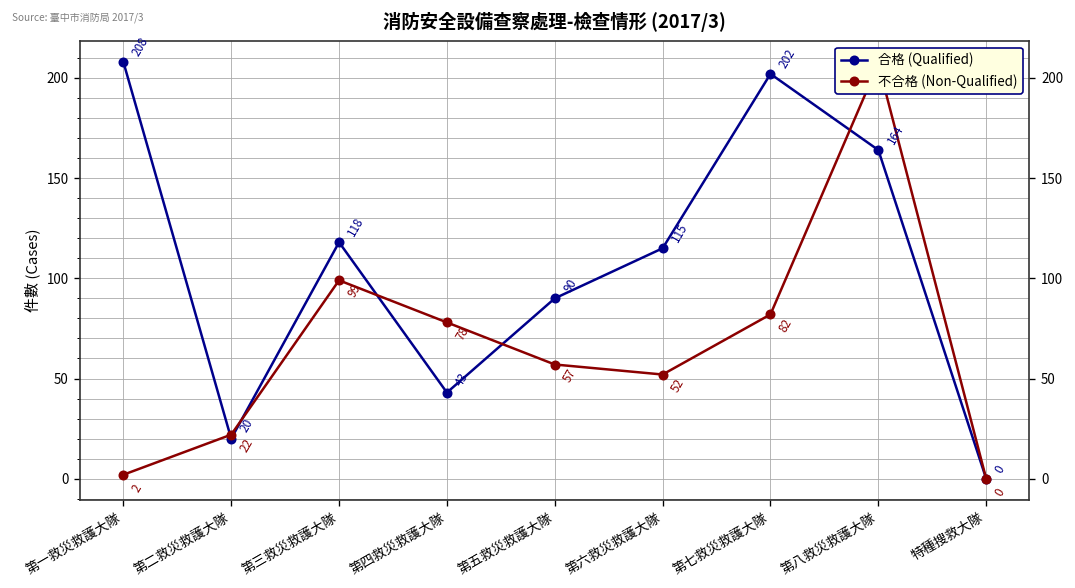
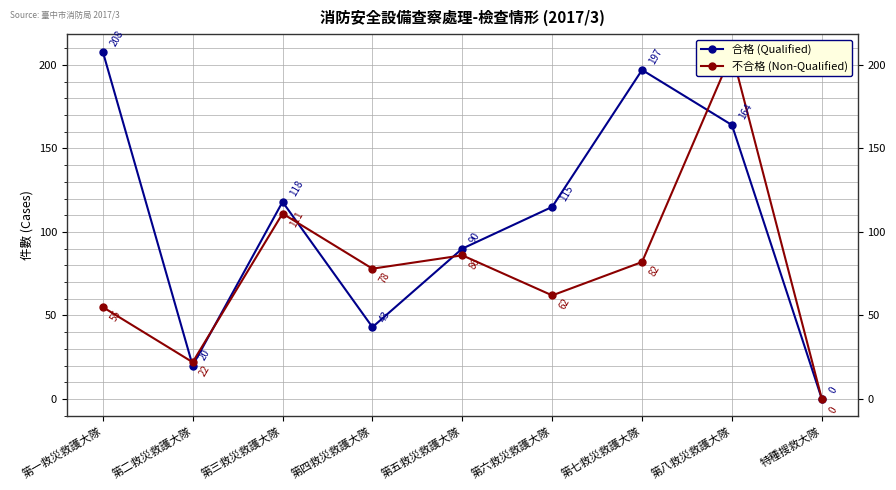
  {
    "合格 (Qualified)": {
      "第一救災救護大隊": 208,
      "第二救災救護大隊": 20,
      "第三救災救護大隊": 118,
      "第四救災救護大隊": 43,
      "第五救災救護大隊": 90,
      "第六救災救護大隊": 115,
-     "第七救災救護大隊": 202,
+     "第七救災救護大隊": 197,
      "第八救災救護大隊": 164
    },
    "不合格 (Non-Qualified)": {
-     "第一救災救護大隊": 2,
+     "第一救災救護大隊": 55,
      "第二救災救護大隊": 22,
-     "第三救災救護大隊": 99,
+     "第三救災救護大隊": 111,
      "第四救災救護大隊": 78,
-     "第五救災救護大隊": 57,
-     "第六救災救護大隊": 52,
+     "第五救災救護大隊": 86,
+     "第六救災救護大隊": 62,
      "第七救災救護大隊": 82
    }
  }
